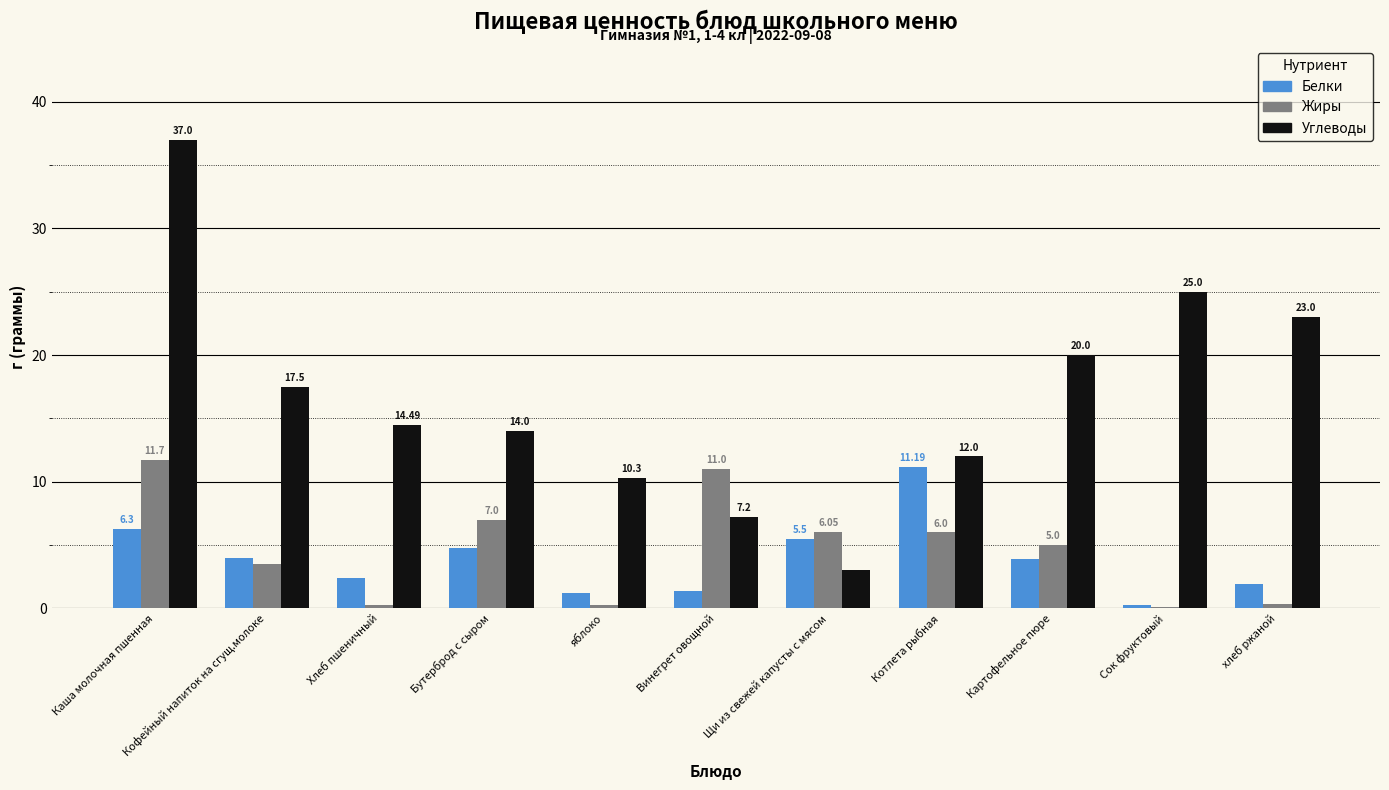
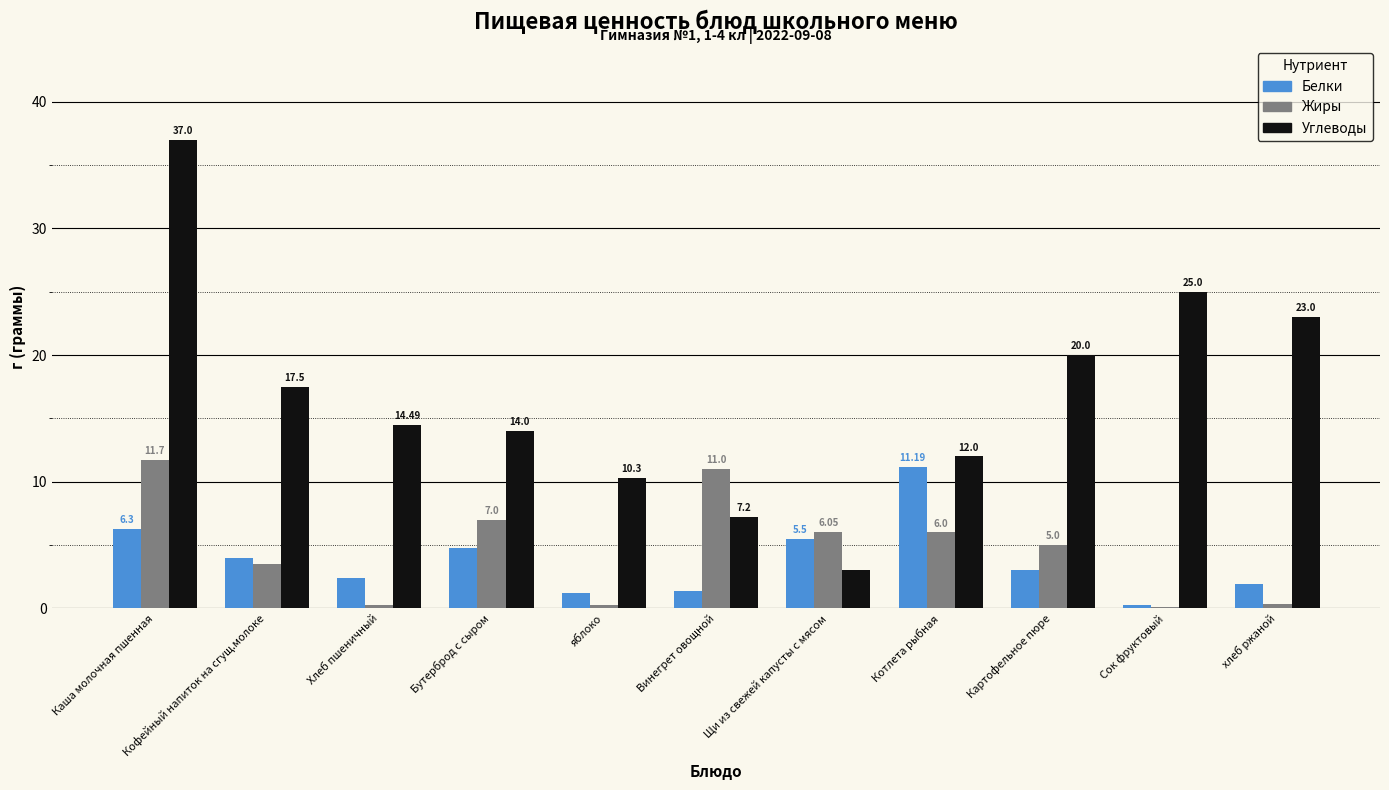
  {
    "Белки": {
      "Кофейный напиток на сгущ.молоке": 4.0,
      "Хлеб пшеничный": 2.4,
      "Бутерброд с сыром": 4.8,
      "яблоко": 1.2,
      "Винегрет овощной": 1.4,
-     "Картофельное пюре": 3.9,
+     "Картофельное пюре": 3.0,
      "Сок фруктовый": 0.3,
      "хлеб ржаной": 1.9
    },
    "Жиры": {
      "Каша молочная пшенная": 11.7,
      "Бутерброд с сыром": 7.0,
      "Винегрет овощной": 11.0,
      "Щи из свежей капусты с мясом": 6.05,
      "Котлета рыбная": 6.0,
      "Картофельное пюре": 5.0
    },
    "Углеводы": {
      "Каша молочная пшенная": 37.0,
      "Кофейный напиток на сгущ.молоке": 17.5,
      "Хлеб пшеничный": 14.49,
      "Бутерброд с сыром": 14.0,
      "яблоко": 10.3,
      "Винегрет овощной": 7.2,
      "Котлета рыбная": 12.0,
      "Картофельное пюре": 20.0,
      "Сок фруктовый": 25.0,
      "хлеб ржаной": 23.0
    }
  }
